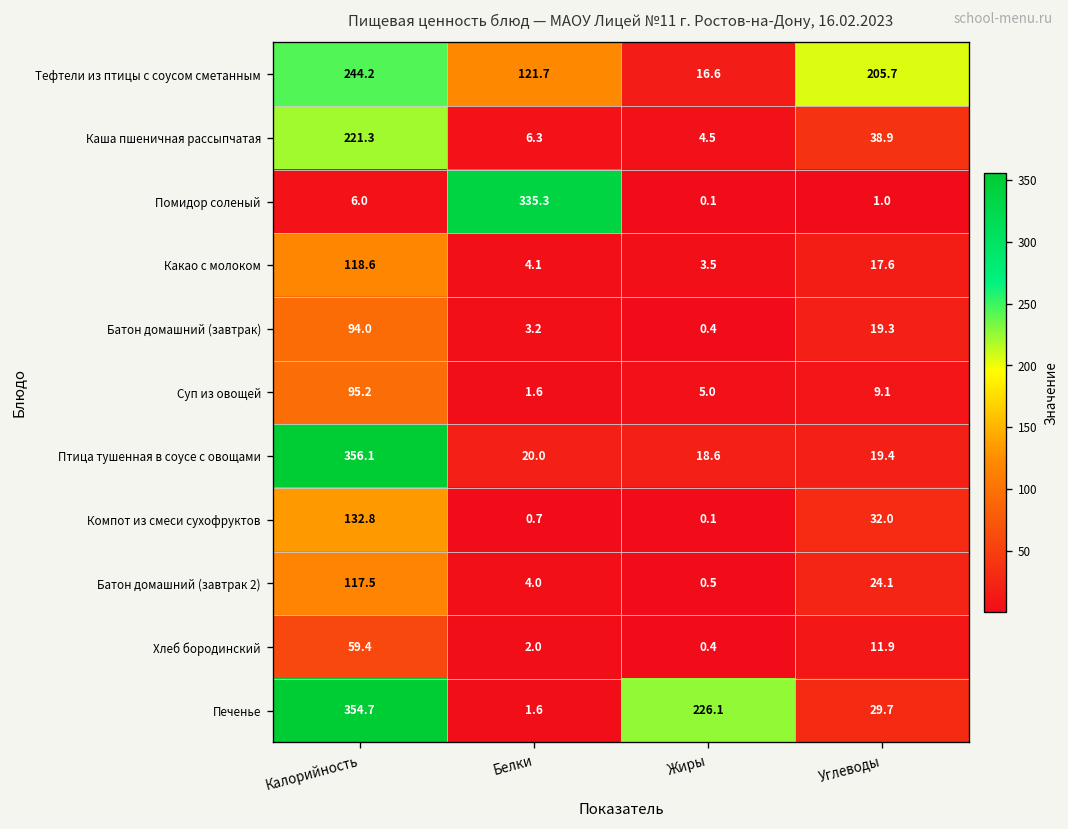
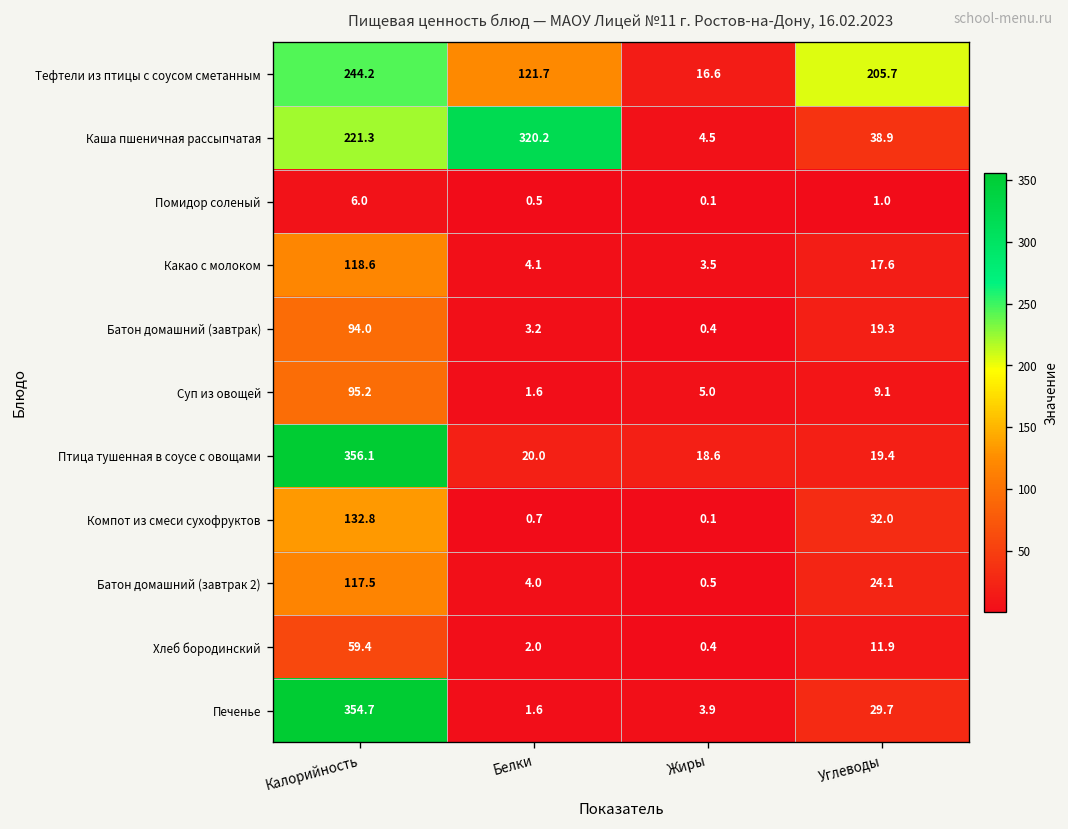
  {
    "Тефтели из птицы с соусом сметанным": {
      "Калорийность": 244.2,
      "Белки": 121.7,
      "Жиры": 16.6,
      "Углеводы": 205.7
    },
    "Каша пшеничная рассыпчатая": {
      "Калорийность": 221.3,
-     "Белки": 6.3,
+     "Белки": 320.2,
      "Жиры": 4.5,
      "Углеводы": 38.9
    },
    "Помидор соленый": {
      "Калорийность": 6.0,
-     "Белки": 335.3,
+     "Белки": 0.5,
      "Жиры": 0.1,
      "Углеводы": 1.0
    },
    "Какао с молоком": {
      "Калорийность": 118.6,
      "Белки": 4.1,
      "Жиры": 3.5,
      "Углеводы": 17.6
    },
    "Батон домашний (завтрак)": {
      "Калорийность": 94.0,
      "Белки": 3.2,
      "Жиры": 0.4,
      "Углеводы": 19.3
    },
    "Суп из овощей": {
      "Калорийность": 95.2,
      "Белки": 1.6,
      "Жиры": 5.0,
      "Углеводы": 9.1
    },
    "Птица тушенная в соусе с овощами": {
      "Калорийность": 356.1,
      "Белки": 20.0,
      "Жиры": 18.6,
      "Углеводы": 19.4
    },
    "Компот из смеси сухофруктов": {
      "Калорийность": 132.8,
      "Белки": 0.7,
      "Жиры": 0.1,
      "Углеводы": 32.0
    },
    "Батон домашний (завтрак 2)": {
      "Калорийность": 117.5,
      "Белки": 4.0,
      "Жиры": 0.5,
      "Углеводы": 24.1
    },
    "Хлеб бородинский": {
      "Калорийность": 59.4,
      "Белки": 2.0,
      "Жиры": 0.4,
      "Углеводы": 11.9
    },
    "Печенье": {
      "Калорийность": 354.7,
      "Белки": 1.6,
-     "Жиры": 226.1,
+     "Жиры": 3.9,
      "Углеводы": 29.7
    }
  }
